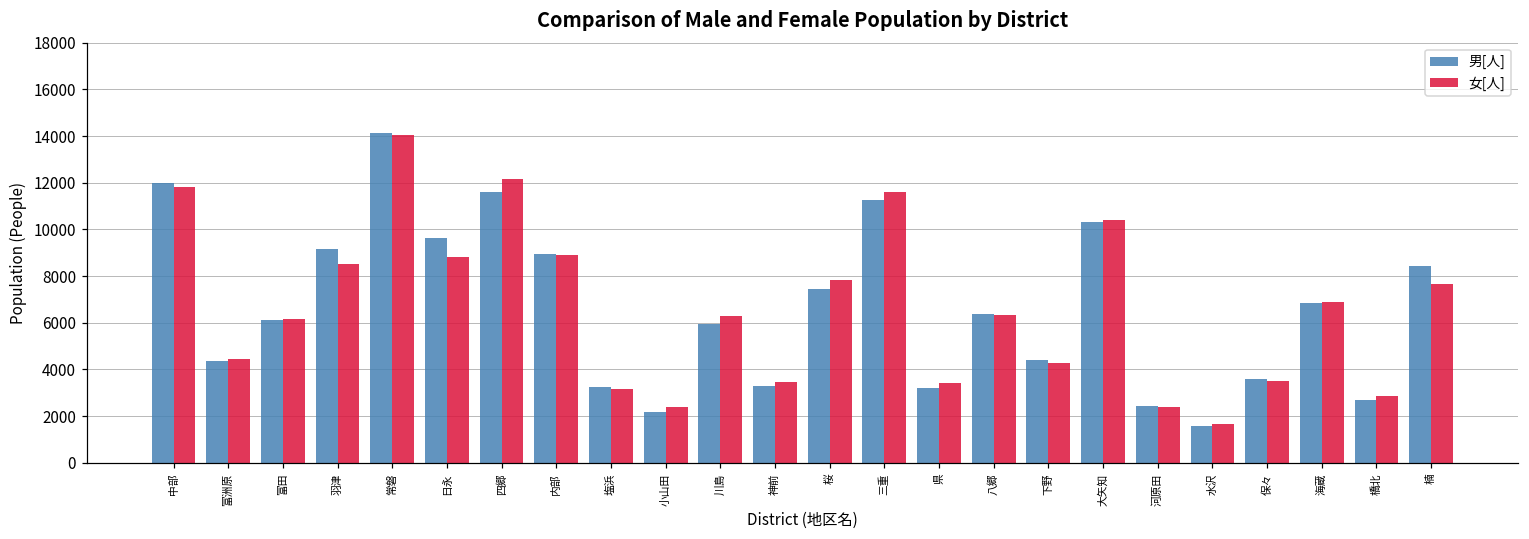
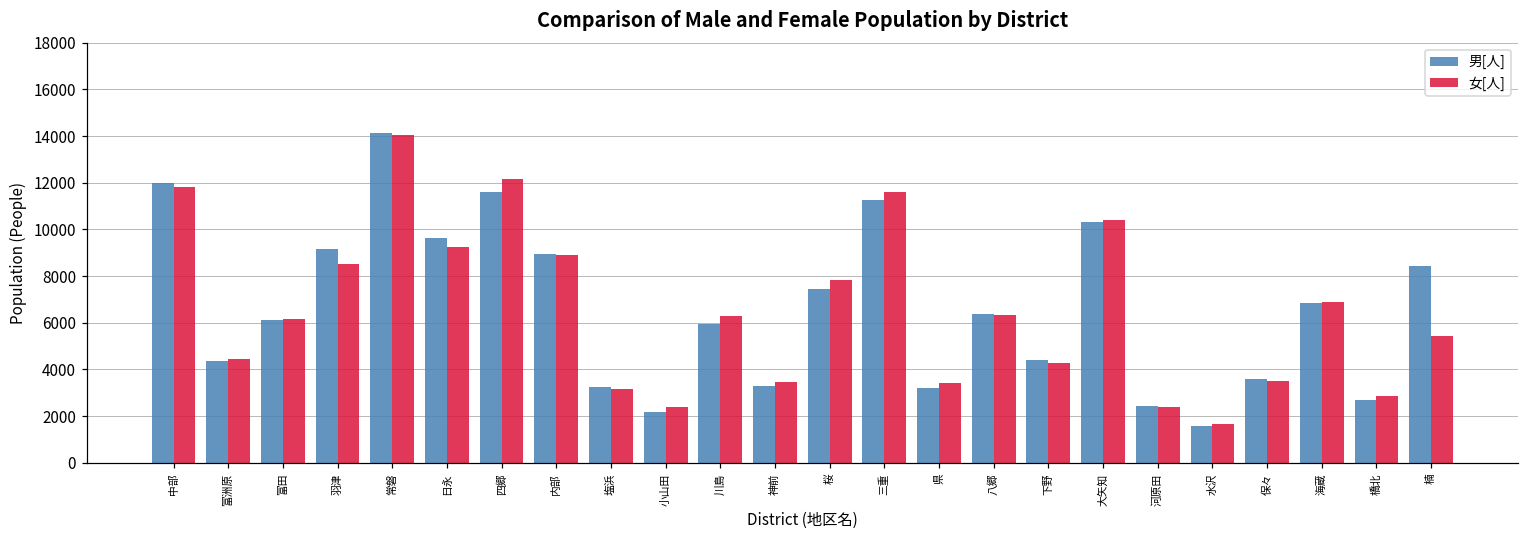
  {
    "男[人]": {
      "中部": 12000,
      "富洲原": 4300,
      "富田": 6100,
      "羽津": 9200,
      "常磐": 14100,
      "日永": 9600,
      "四郷": 11600,
      "内部": 9000,
      "塩浜": 3200,
      "小山田": 2200,
      "川島": 5900,
      "神前": 3300,
      "桜": 7400,
      "三重": 11300,
      "県": 3200,
      "八郷": 6400,
      "下野": 4400,
      "大矢知": 10300,
      "河原田": 2400,
      "水沢": 1600,
      "保々": 3600,
      "海蔵": 6800,
      "橋北": 2700,
      "楠": 8400
    },
    "女[人]": {
      "中部": 11800,
      "富洲原": 4500,
      "富田": 6100,
      "羽津": 8500,
      "常磐": 14000,
-     "日永": 8800,
+     "日永": 9200,
      "四郷": 12200,
      "内部": 8900,
      "塩浜": 3100,
      "小山田": 2400,
      "川島": 6300,
      "神前": 3500,
      "桜": 7800,
      "三重": 11600,
      "県": 3400,
      "八郷": 6300,
      "下野": 4300,
      "大矢知": 10400,
      "河原田": 2400,
      "水沢": 1700,
      "保々": 3500,
      "海蔵": 6900,
      "橋北": 2800,
-     "楠": 7700
+     "楠": 5500
    }
  }
